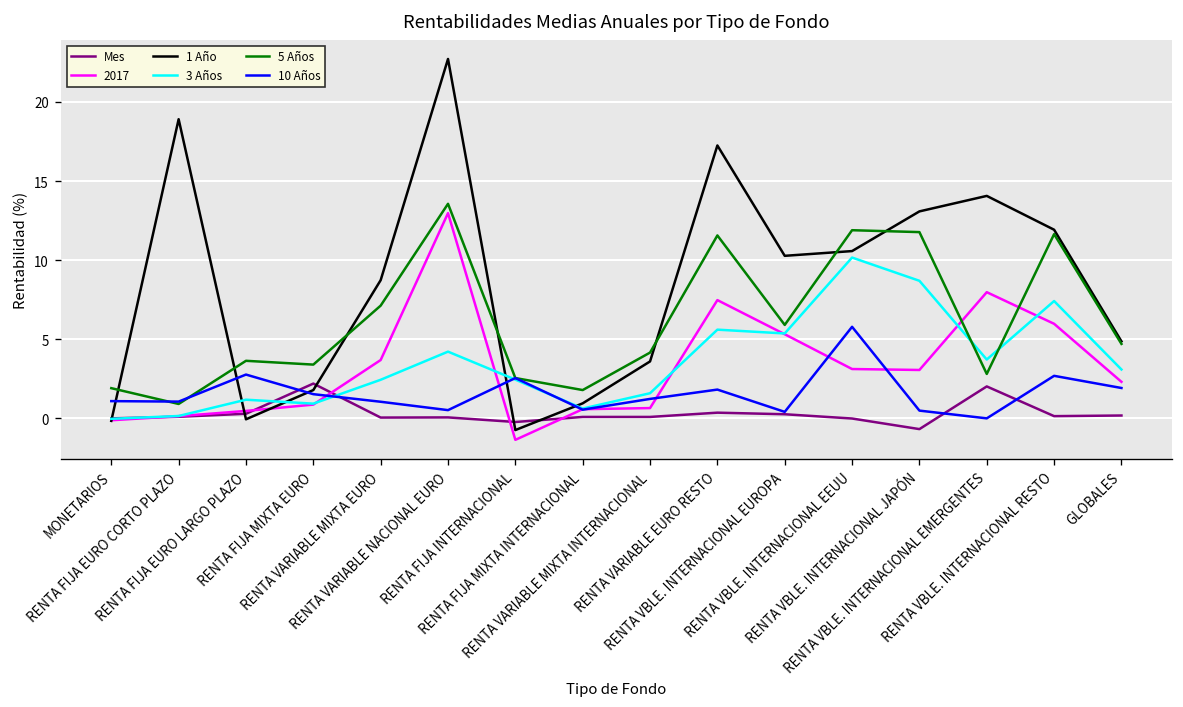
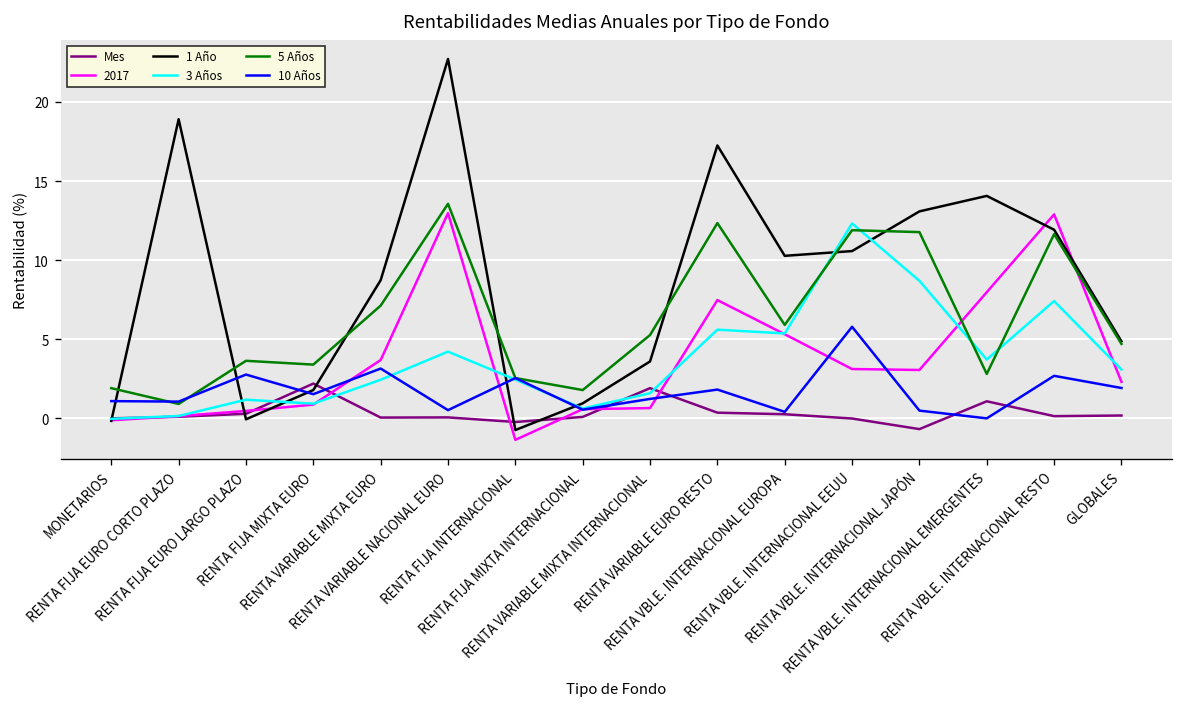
  {
    "Mes": {
      "RENTA FIJA MIXTA EURO": 2.2,
      "RENTA VARIABLE MIXTA EURO": 0.0,
      "RENTA VARIABLE NACIONAL EURO": 0.1,
      "RENTA FIJA INTERNACIONAL": -0.2,
      "RENTA FIJA MIXTA INTERNACIONAL": 0.1,
-     "RENTA VARIABLE MIXTA INTERNACIONAL": 0.1,
+     "RENTA VARIABLE MIXTA INTERNACIONAL": 1.9,
      "RENTA VARIABLE EURO RESTO": 0.4,
      "RENTA VBLE. INTERNACIONAL EEUU": 0.0,
      "RENTA VBLE. INTERNACIONAL JAPÓN": -0.7,
-     "RENTA VBLE. INTERNACIONAL EMERGENTES": 2.0,
+     "RENTA VBLE. INTERNACIONAL EMERGENTES": 1.1,
      "RENTA VBLE. INTERNACIONAL RESTO": 0.1,
      "GLOBALES": 0.2
    },
    "2017": {
      "RENTA VARIABLE MIXTA EURO": 3.7,
      "RENTA VARIABLE NACIONAL EURO": 13.0,
      "RENTA FIJA INTERNACIONAL": -1.4,
      "RENTA VARIABLE MIXTA INTERNACIONAL": 0.6,
      "RENTA VARIABLE EURO RESTO": 7.5,
      "RENTA VBLE. INTERNACIONAL EEUU": 3.1,
      "RENTA VBLE. INTERNACIONAL JAPÓN": 3.1,
      "RENTA VBLE. INTERNACIONAL EMERGENTES": 8.0,
-     "RENTA VBLE. INTERNACIONAL RESTO": 6.0,
+     "RENTA VBLE. INTERNACIONAL RESTO": 12.9,
      "GLOBALES": 2.3
    },
    "1 Año": {
      "RENTA FIJA EURO CORTO PLAZO": 18.9,
      "RENTA FIJA EURO LARGO PLAZO": -0.1,
      "RENTA FIJA MIXTA EURO": 1.8,
      "RENTA VARIABLE MIXTA EURO": 8.7,
      "RENTA VARIABLE NACIONAL EURO": 22.7,
      "RENTA FIJA INTERNACIONAL": -0.8,
      "RENTA FIJA MIXTA INTERNACIONAL": 0.9,
      "RENTA VARIABLE MIXTA INTERNACIONAL": 3.6,
      "RENTA VARIABLE EURO RESTO": 17.3,
      "RENTA VBLE. INTERNACIONAL EUROPA": 10.3,
      "RENTA VBLE. INTERNACIONAL EEUU": 10.6,
      "RENTA VBLE. INTERNACIONAL JAPÓN": 13.1,
      "RENTA VBLE. INTERNACIONAL EMERGENTES": 14.1,
      "RENTA VBLE. INTERNACIONAL RESTO": 11.9
    },
    "3 Años": {
      "RENTA FIJA EURO LARGO PLAZO": 1.2,
      "RENTA VARIABLE MIXTA EURO": 2.4,
      "RENTA VARIABLE NACIONAL EURO": 4.2,
      "RENTA VARIABLE MIXTA INTERNACIONAL": 1.6,
      "RENTA VARIABLE EURO RESTO": 5.6,
-     "RENTA VBLE. INTERNACIONAL EEUU": 10.2,
+     "RENTA VBLE. INTERNACIONAL EEUU": 12.3,
      "RENTA VBLE. INTERNACIONAL JAPÓN": 8.7,
      "RENTA VBLE. INTERNACIONAL EMERGENTES": 3.7,
      "RENTA VBLE. INTERNACIONAL RESTO": 7.4,
      "GLOBALES": 3.1
    },
    "5 Años": {
      "MONETARIOS": 1.9,
      "RENTA FIJA EURO LARGO PLAZO": 3.6,
      "RENTA FIJA MIXTA EURO": 3.4,
      "RENTA VARIABLE MIXTA EURO": 7.1,
      "RENTA VARIABLE NACIONAL EURO": 13.6,
      "RENTA FIJA MIXTA INTERNACIONAL": 1.8,
-     "RENTA VARIABLE MIXTA INTERNACIONAL": 4.2,
-     "RENTA VARIABLE EURO RESTO": 11.6,
+     "RENTA VARIABLE MIXTA INTERNACIONAL": 5.3,
+     "RENTA VARIABLE EURO RESTO": 12.3,
      "RENTA VBLE. INTERNACIONAL EUROPA": 5.9,
      "RENTA VBLE. INTERNACIONAL EEUU": 11.9,
      "RENTA VBLE. INTERNACIONAL JAPÓN": 11.8,
      "RENTA VBLE. INTERNACIONAL EMERGENTES": 2.8,
      "RENTA VBLE. INTERNACIONAL RESTO": 11.6
    },
    "10 Años": {
      "MONETARIOS": 1.1,
      "RENTA FIJA EURO LARGO PLAZO": 2.8,
      "RENTA FIJA MIXTA EURO": 1.5,
-     "RENTA VARIABLE MIXTA EURO": 1.0,
+     "RENTA VARIABLE MIXTA EURO": 3.1,
      "RENTA VARIABLE NACIONAL EURO": 0.5,
      "RENTA VARIABLE MIXTA INTERNACIONAL": 1.2,
      "RENTA VARIABLE EURO RESTO": 1.8,
      "RENTA VBLE. INTERNACIONAL EEUU": 5.8,
      "RENTA VBLE. INTERNACIONAL JAPÓN": 0.5,
      "RENTA VBLE. INTERNACIONAL EMERGENTES": 0.0,
      "RENTA VBLE. INTERNACIONAL RESTO": 2.7,
      "GLOBALES": 1.9
    }
  }
